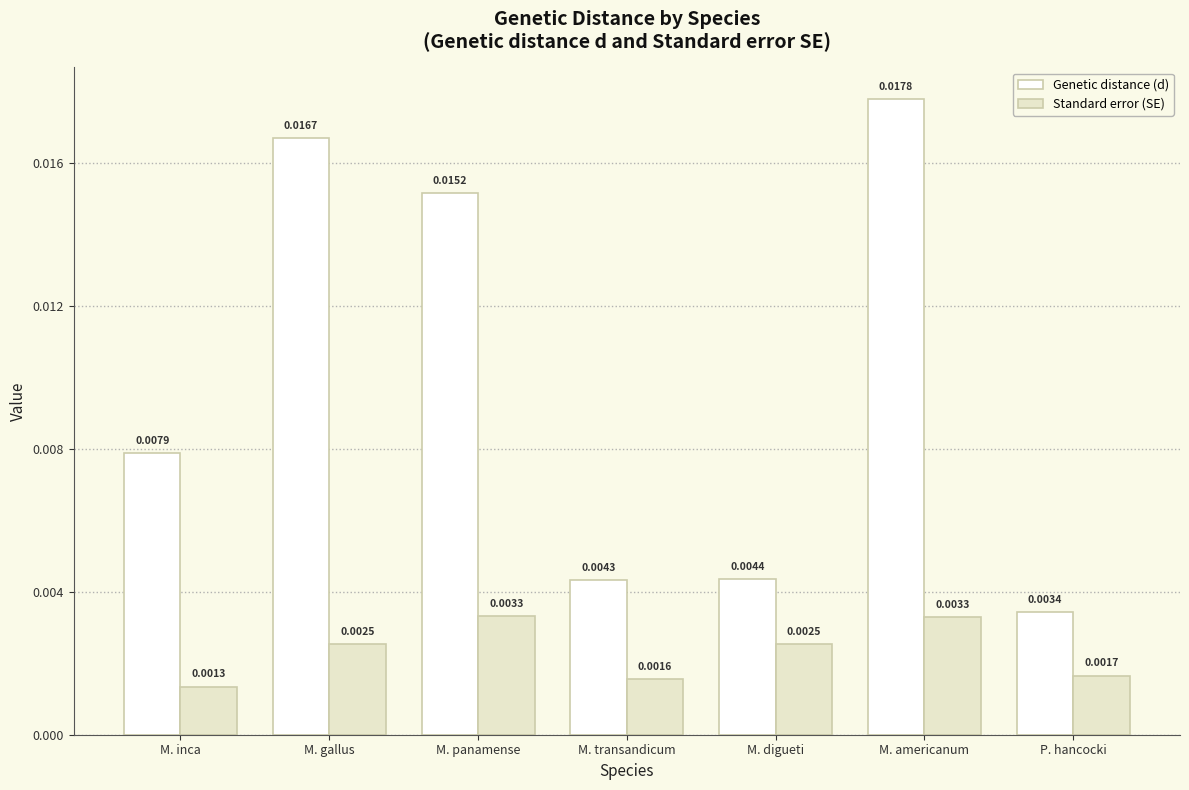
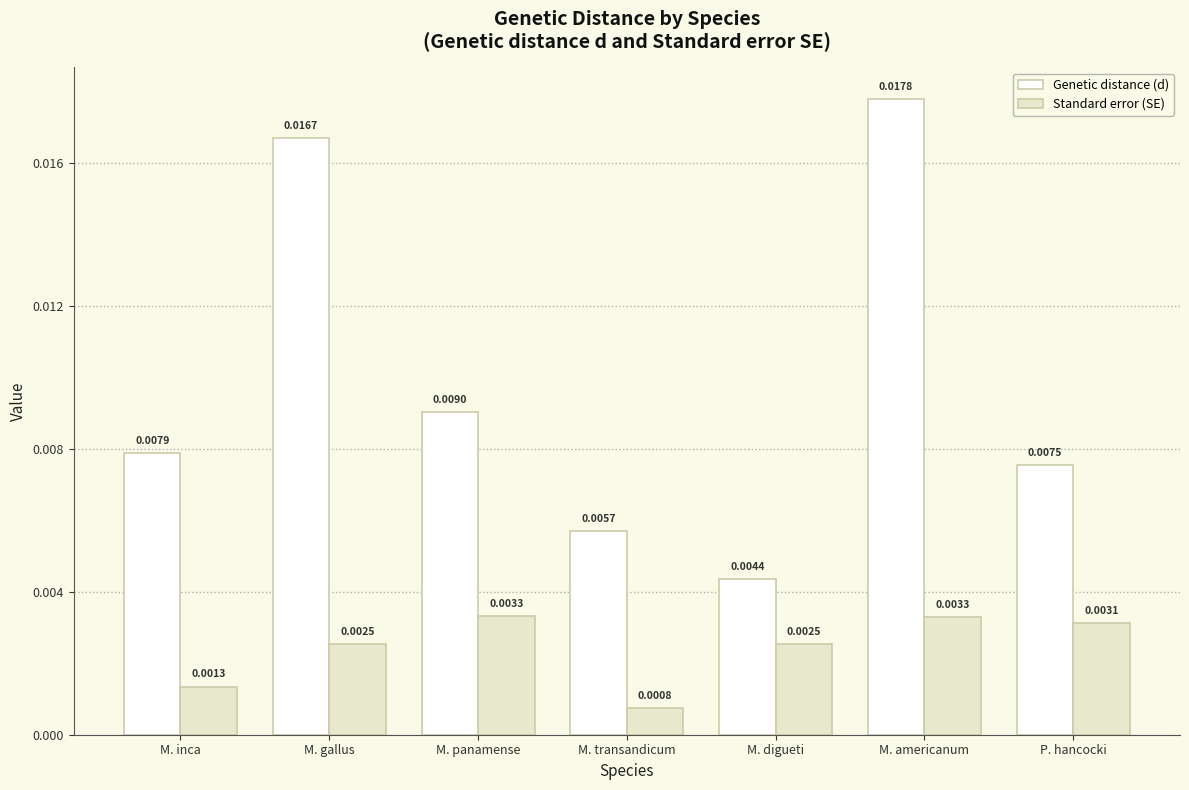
  {
    "Genetic distance (d)": {
      "M. inca": 0.0079,
      "M. gallus": 0.0167,
-     "M. panamense": 0.0152,
-     "M. transandicum": 0.0043,
+     "M. panamense": 0.0090,
+     "M. transandicum": 0.0057,
      "M. digueti": 0.0044,
      "M. americanum": 0.0178,
-     "P. hancocki": 0.0034
+     "P. hancocki": 0.0075
    },
    "Standard error (SE)": {
      "M. inca": 0.0013,
      "M. gallus": 0.0025,
      "M. panamense": 0.0033,
-     "M. transandicum": 0.0016,
+     "M. transandicum": 0.0008,
      "M. digueti": 0.0025,
      "M. americanum": 0.0033,
-     "P. hancocki": 0.0017
+     "P. hancocki": 0.0031
    }
  }
